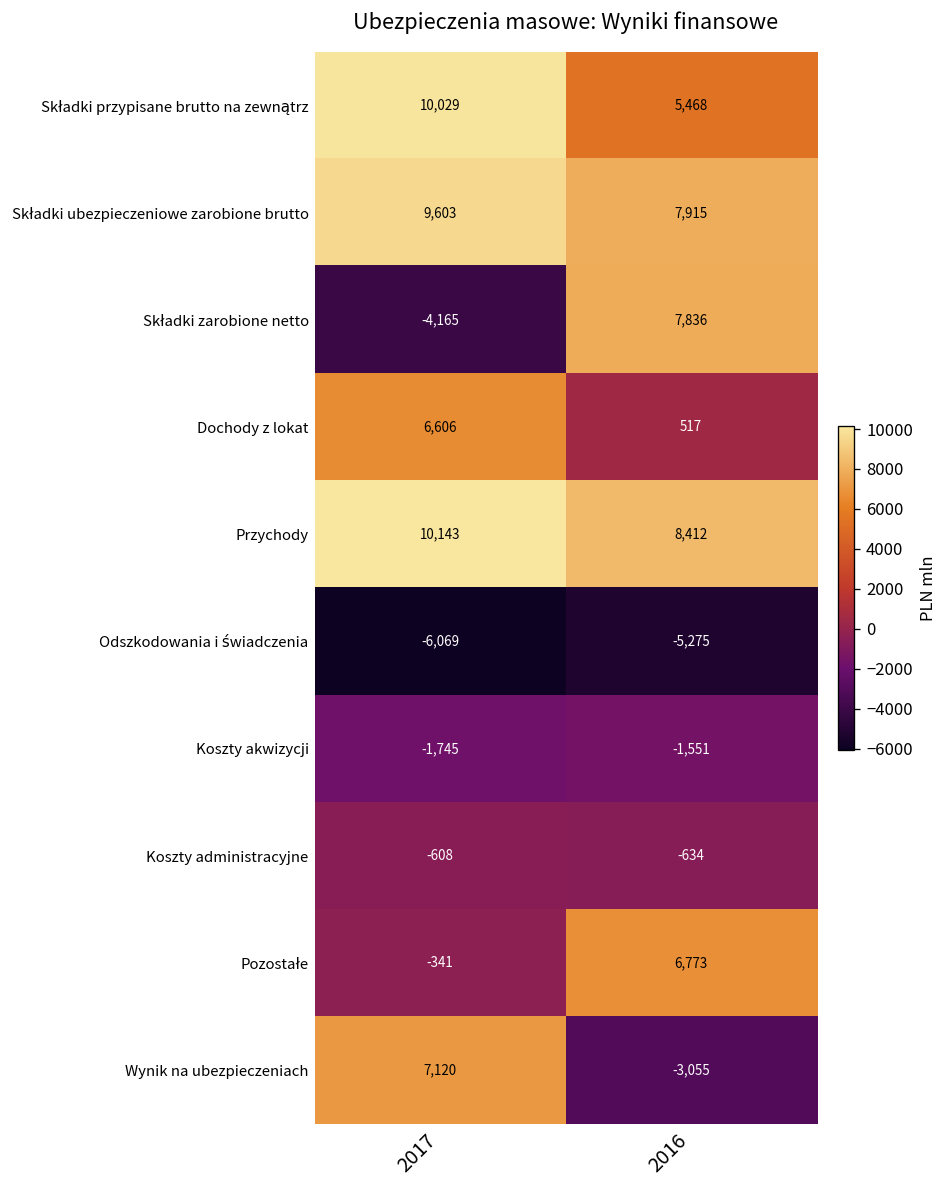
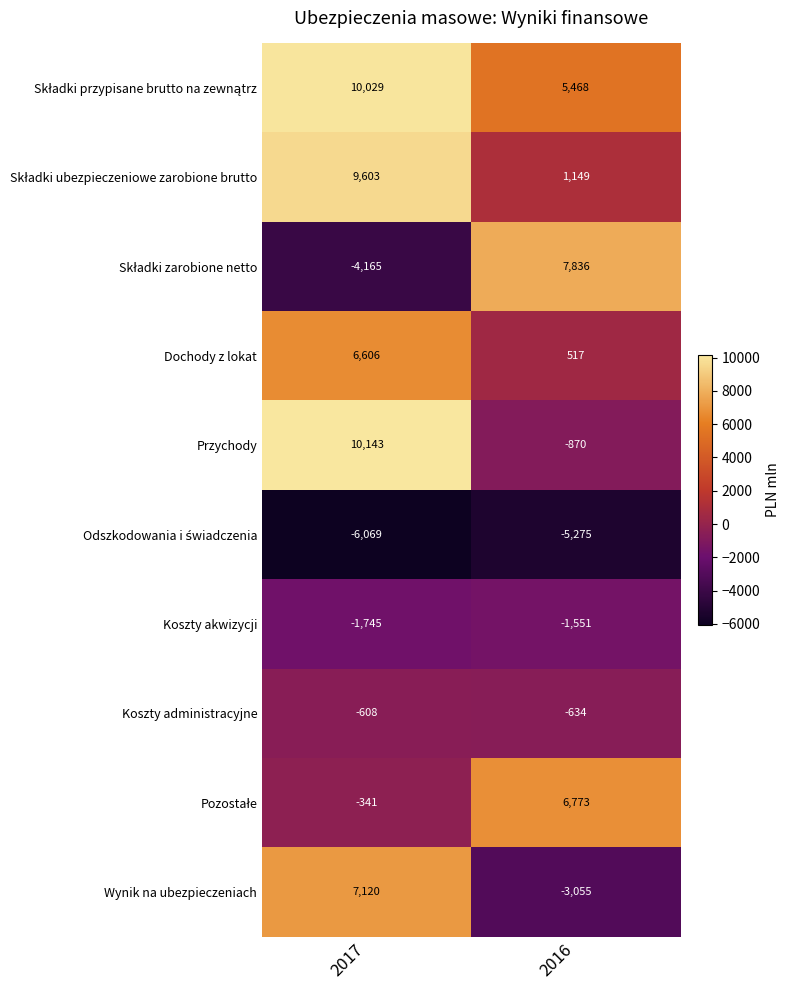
  {
    "Składki przypisane brutto na zewnątrz": {
      "2017": "10,029",
      "2016": "5,468"
    },
    "Składki ubezpieczeniowe zarobione brutto": {
      "2017": "9,603",
-     "2016": "7,915"
+     "2016": "1,149"
    },
    "Składki zarobione netto": {
      "2017": "-4,165",
      "2016": "7,836"
    },
    "Dochody z lokat": {
      "2017": "6,606",
      "2016": "517"
    },
    "Przychody": {
      "2017": "10,143",
-     "2016": "8,412"
+     "2016": "-870"
    },
    "Odszkodowania i świadczenia": {
      "2017": "-6,069",
      "2016": "-5,275"
    },
    "Koszty akwizycji": {
      "2017": "-1,745",
      "2016": "-1,551"
    },
    "Koszty administracyjne": {
      "2017": "-608",
      "2016": "-634"
    },
    "Pozostałe": {
      "2017": "-341",
      "2016": "6,773"
    },
    "Wynik na ubezpieczeniach": {
      "2017": "7,120",
      "2016": "-3,055"
    }
  }
